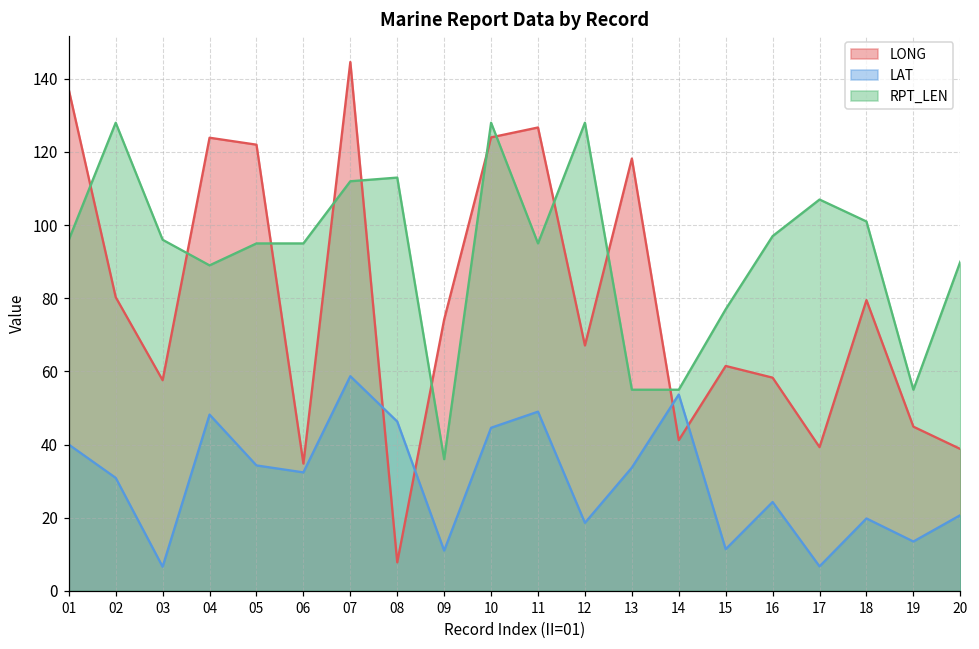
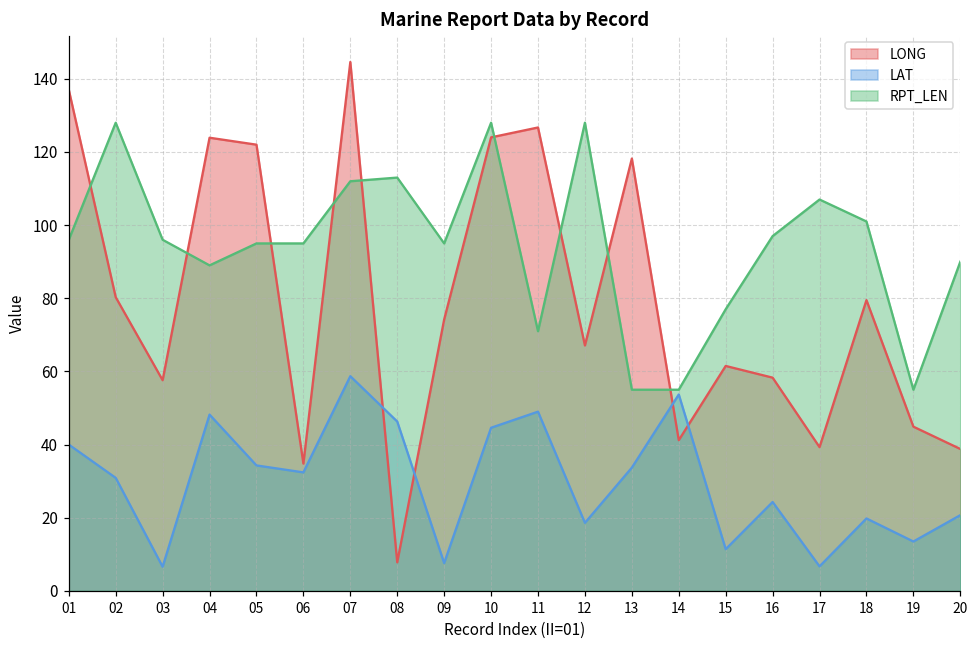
  {
    "LONG": {
      "01": 137,
      "02": 80,
      "03": 58,
      "04": 124,
      "05": 122,
      "06": 35,
      "07": 145,
      "08": 8,
      "09": 74,
      "10": 124,
      "11": 127,
      "12": 67,
      "13": 118,
      "14": 41,
      "15": 62,
      "16": 58,
      "17": 39,
      "18": 80,
      "19": 45,
      "20": 39
    },
    "LAT": {
      "01": 40,
      "02": 31,
      "03": 7,
      "04": 48,
      "05": 34,
      "06": 32,
      "07": 59,
      "08": 46,
-     "09": 11,
+     "09": 8,
      "10": 45,
      "11": 49,
      "12": 19,
      "13": 34,
      "14": 54,
      "15": 11,
      "16": 24,
      "17": 7,
      "18": 20,
      "19": 14,
      "20": 21
    },
    "RPT_LEN": {
      "01": 96,
      "02": 128,
      "03": 96,
      "04": 89,
      "05": 95,
      "06": 95,
      "07": 112,
      "08": 113,
-     "09": 36,
+     "09": 95,
      "10": 128,
-     "11": 95,
+     "11": 71,
      "12": 128,
      "13": 55,
      "14": 55,
      "15": 77,
      "16": 97,
      "17": 107,
      "18": 101,
      "19": 55,
      "20": 90
    }
  }
